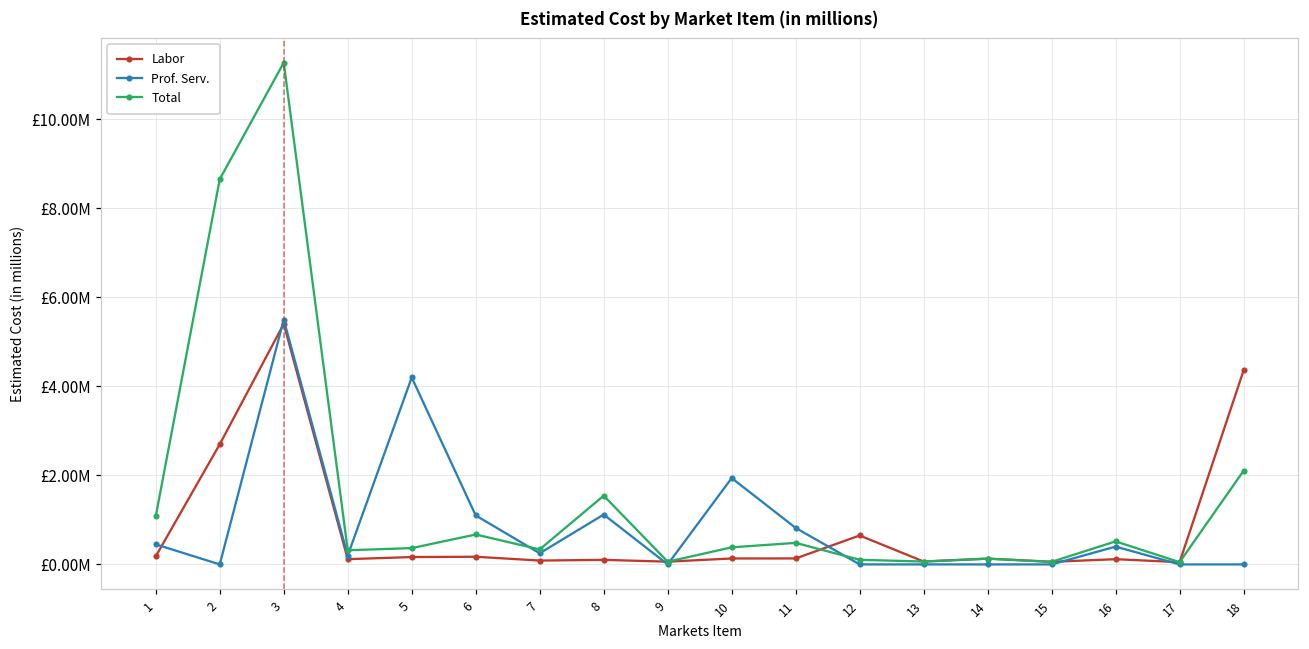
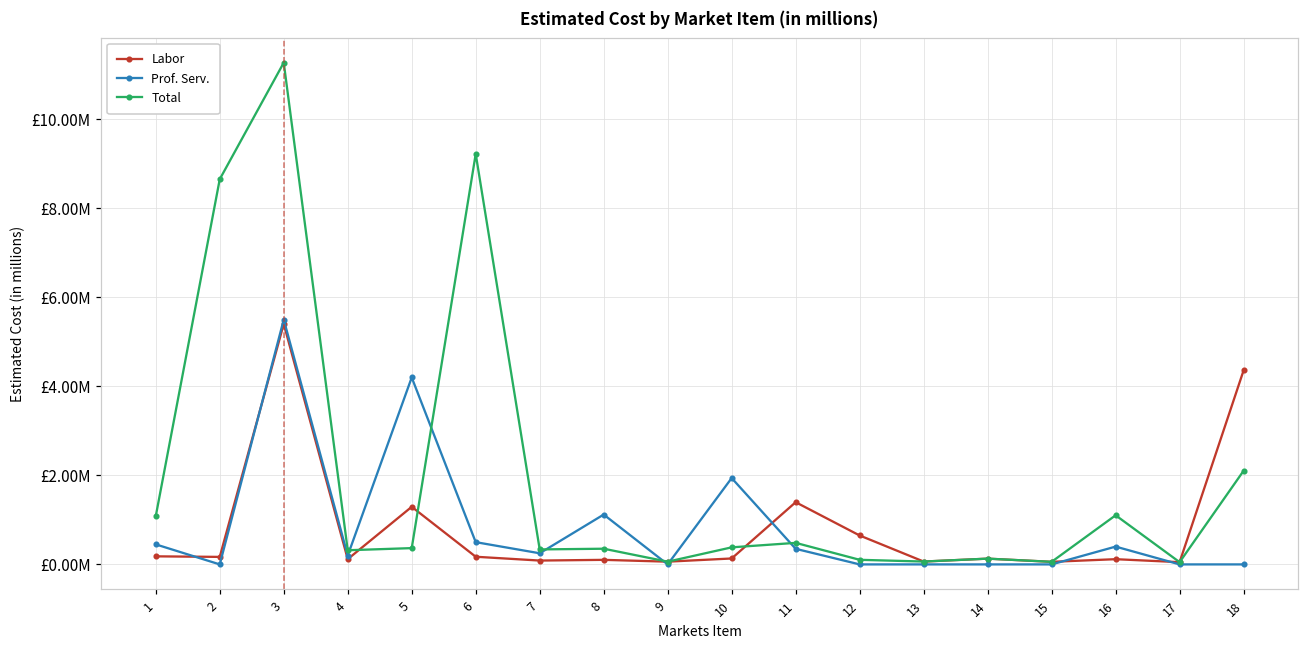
  {
    "Labor": {
      "1": "£200000",
-     "2": "£2700000",
+     "2": "£200000",
      "3": "£5400000",
      "4": "£100000",
-     "5": "£200000",
+     "5": "£1300000",
      "6": "£200000",
      "7": "£100000",
      "8": "£100000",
      "10": "£100000",
-     "11": "£100000",
+     "11": "£1400000",
      "12": "£600000",
      "16": "£100000",
      "18": "£4400000"
    },
    "Prof. Serv.": {
      "1": "£500000",
      "2": "£0",
      "3": "£5500000",
      "4": "£200000",
      "5": "£4200000",
-     "6": "£1100000",
+     "6": "£500000",
      "7": "£300000",
      "8": "£1100000",
      "10": "£1900000",
-     "11": "£800000",
+     "11": "£400000",
      "12": "£0",
      "13": "£0",
      "14": "£0",
      "16": "£400000",
      "18": "£0"
    },
    "Total": {
      "1": "£1100000",
      "2": "£8700000",
      "3": "£11300000",
      "4": "£300000",
      "5": "£400000",
-     "6": "£700000",
+     "6": "£9200000",
      "7": "£300000",
-     "8": "£1500000",
+     "8": "£400000",
      "10": "£400000",
      "11": "£500000",
      "12": "£100000",
-     "16": "£500000",
+     "16": "£1100000",
      "18": "£2100000"
    }
  }
